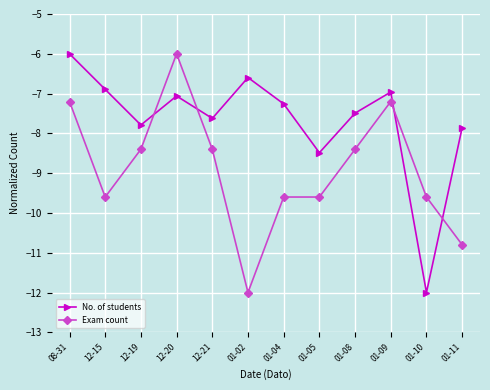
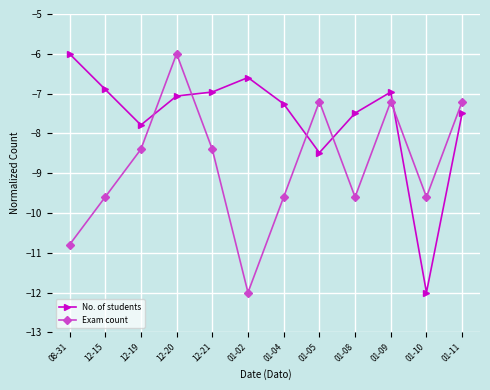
  {
    "No. of students": {
      "08-31": -6.0,
      "12-15": -6.9,
      "12-19": -7.8,
      "12-20": -7.1,
-     "12-21": -7.6,
+     "12-21": -7.0,
      "01-02": -6.6,
      "01-04": -7.3,
      "01-05": -8.5,
      "01-08": -7.5,
      "01-09": -7.0,
      "01-10": -12.0,
-     "01-11": -7.9
+     "01-11": -7.5
    },
    "Exam count": {
-     "08-31": -7.2,
+     "08-31": -10.8,
      "12-15": -9.6,
      "12-19": -8.4,
      "12-20": -6.0,
      "12-21": -8.4,
      "01-02": -12.0,
      "01-04": -9.6,
-     "01-05": -9.6,
-     "01-08": -8.4,
+     "01-05": -7.2,
+     "01-08": -9.6,
      "01-09": -7.2,
      "01-10": -9.6,
-     "01-11": -10.8
+     "01-11": -7.2
    }
  }
